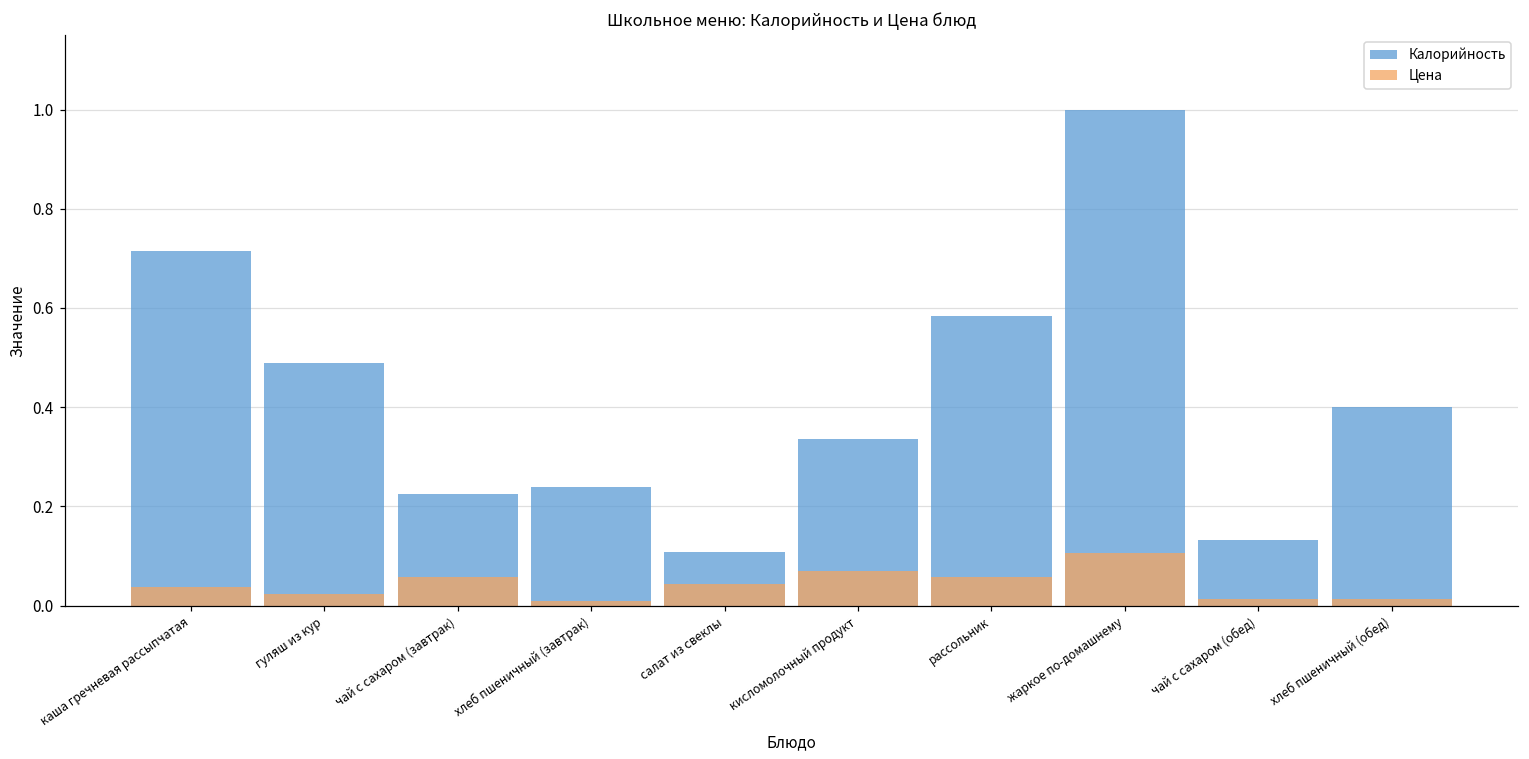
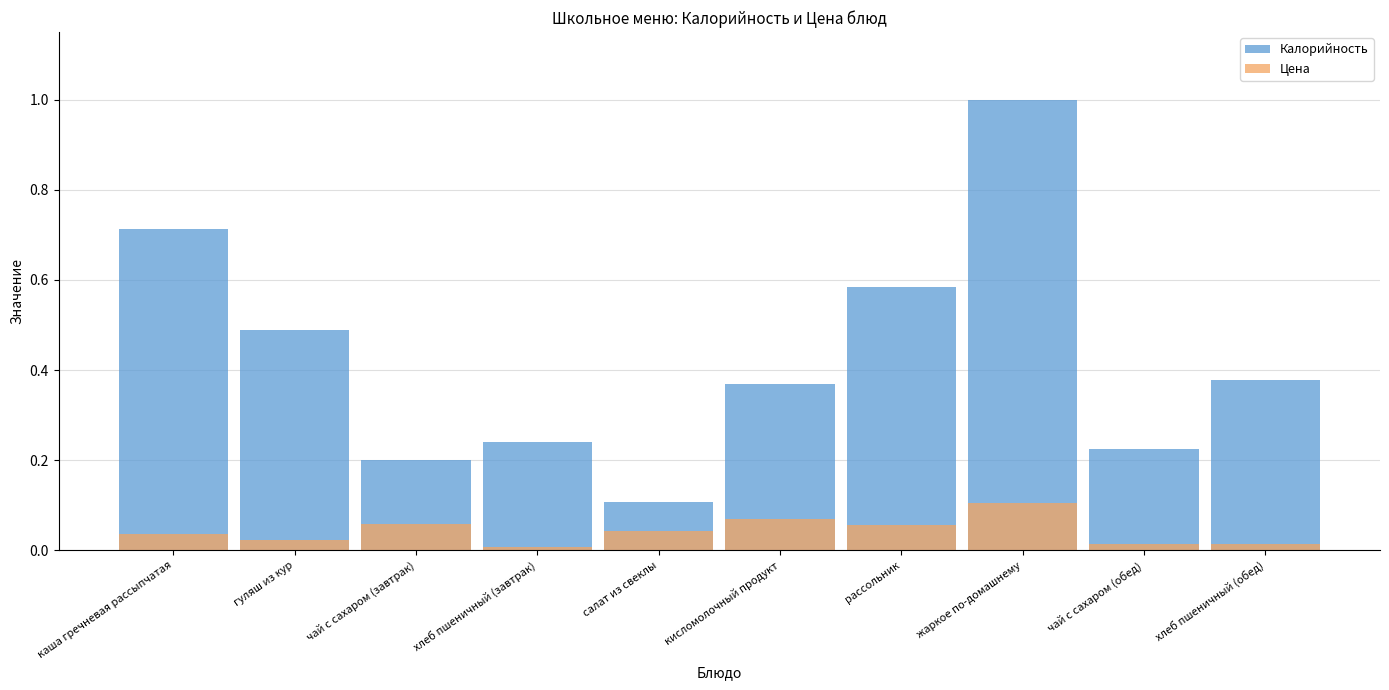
  {
    "Калорийность": {
      "каша гречневая рассыпчатая": 0.71,
      "гуляш из кур": 0.49,
-     "чай с сахаром (завтрак)": 0.23,
+     "чай с сахаром (завтрак)": 0.20,
      "хлеб пшеничный (завтрак)": 0.24,
      "салат из свеклы": 0.11,
-     "кисломолочный продукт": 0.34,
+     "кисломолочный продукт": 0.37,
      "рассольник": 0.58,
      "жаркое по-домашнему": 1.00,
-     "чай с сахаром (обед)": 0.13,
-     "хлеб пшеничный (обед)": 0.40
+     "чай с сахаром (обед)": 0.23,
+     "хлеб пшеничный (обед)": 0.38
    }
  }
